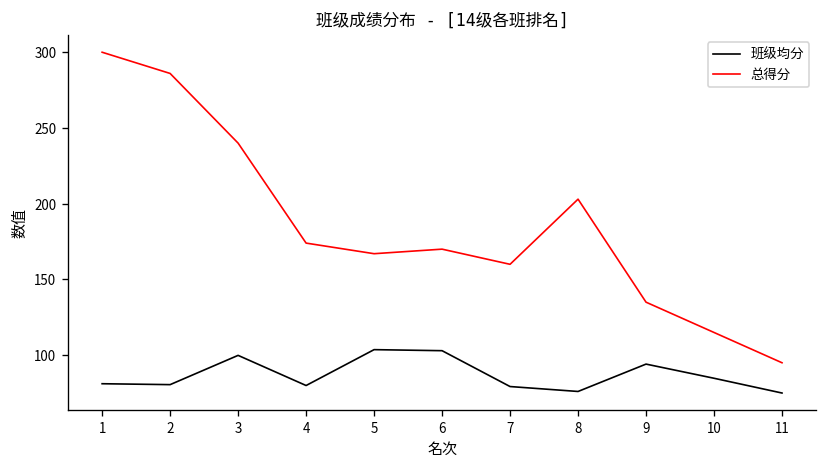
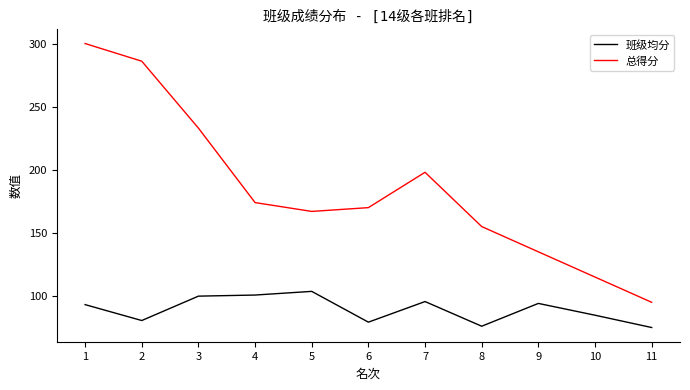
  {
    "班级均分": {
-     "1": 81,
+     "1": 93,
      "2": 81,
      "3": 100,
-     "4": 80,
+     "4": 101,
      "5": 104,
-     "6": 103,
-     "7": 79,
+     "6": 79,
+     "7": 96,
      "8": 76,
      "9": 94,
      "10": 85,
      "11": 75
    },
    "总得分": {
      "1": 300,
      "2": 286,
-     "3": 240,
+     "3": 233,
      "4": 174,
      "5": 167,
      "6": 170,
-     "7": 160,
-     "8": 203,
+     "7": 198,
+     "8": 155,
      "9": 135,
      "10": 115,
      "11": 95
    }
  }
